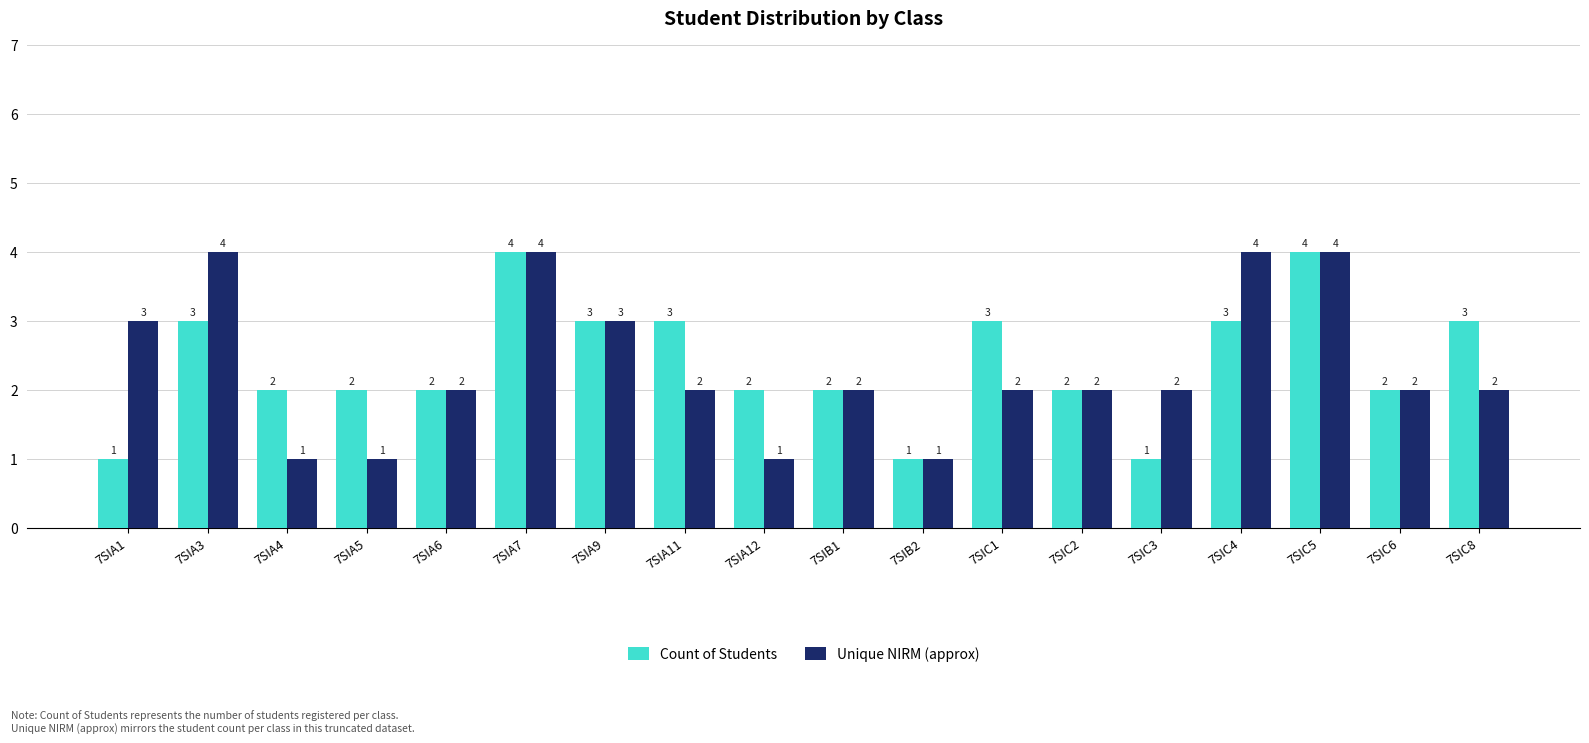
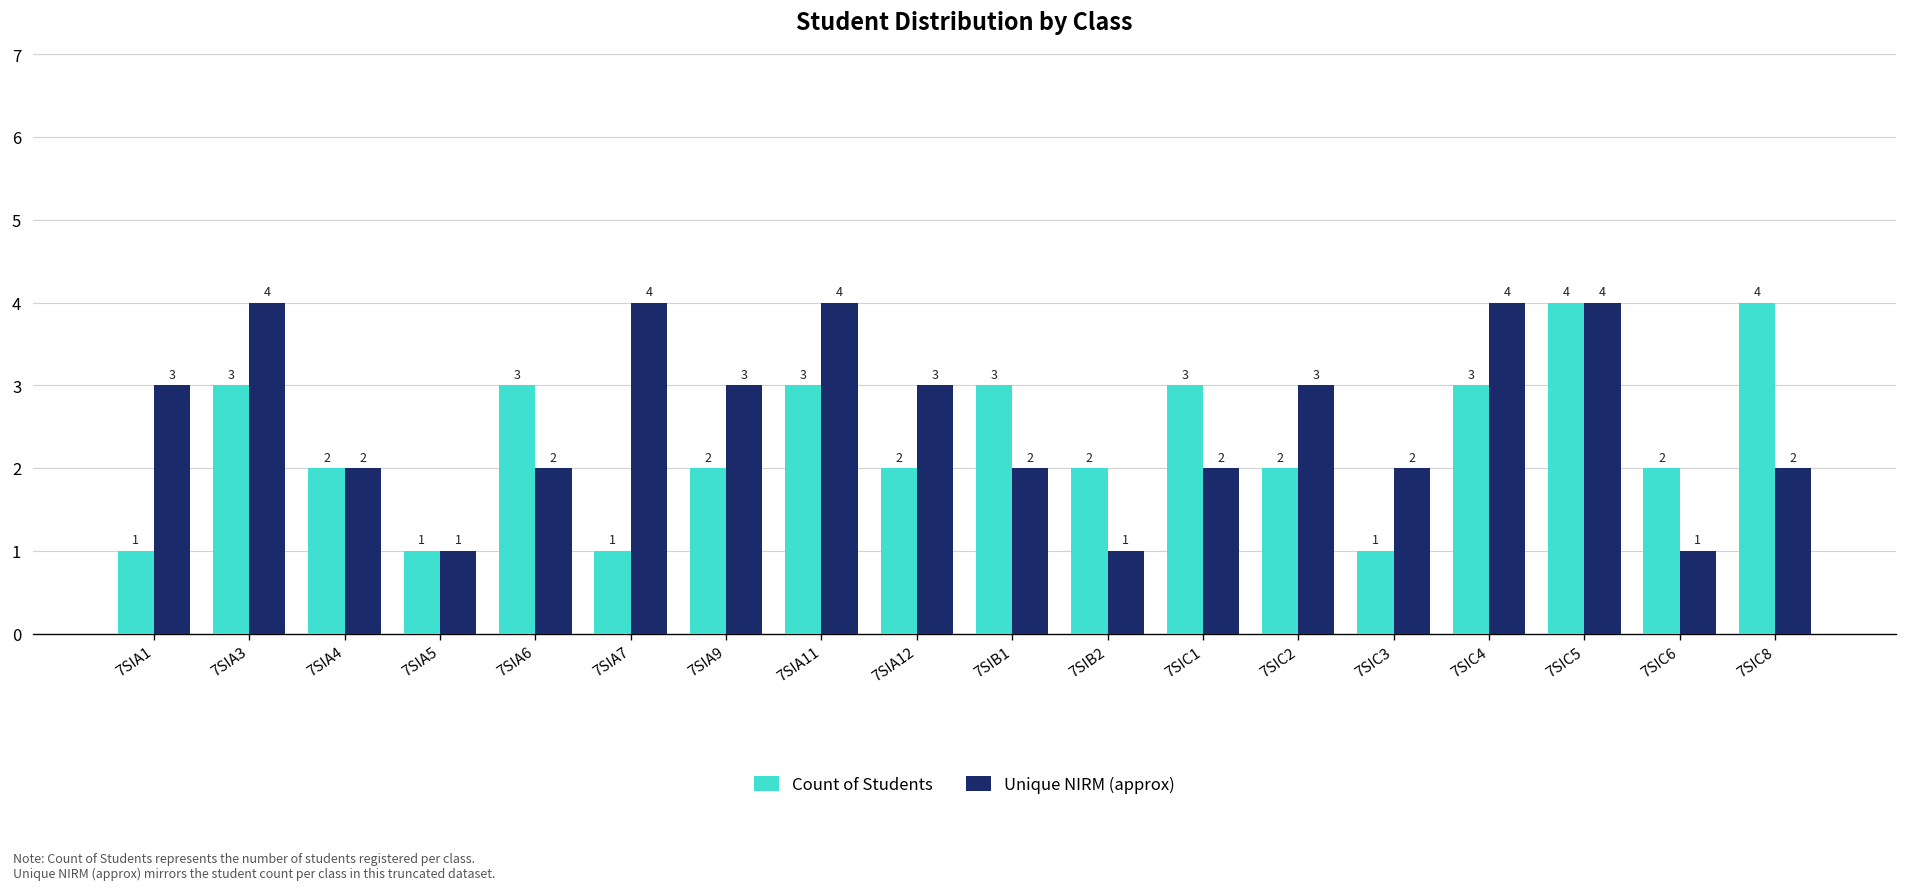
  {
    "Count of Students": {
      "7SIA1": 1,
      "7SIA3": 3,
      "7SIA4": 2,
-     "7SIA5": 2,
-     "7SIA6": 2,
-     "7SIA7": 4,
-     "7SIA9": 3,
+     "7SIA5": 1,
+     "7SIA6": 3,
+     "7SIA7": 1,
+     "7SIA9": 2,
      "7SIA11": 3,
      "7SIA12": 2,
-     "7SIB1": 2,
-     "7SIB2": 1,
+     "7SIB1": 3,
+     "7SIB2": 2,
      "7SIC1": 3,
      "7SIC2": 2,
      "7SIC3": 1,
      "7SIC4": 3,
      "7SIC5": 4,
      "7SIC6": 2,
-     "7SIC8": 3
+     "7SIC8": 4
    },
    "Unique NIRM (approx)": {
      "7SIA1": 3,
      "7SIA3": 4,
-     "7SIA4": 1,
+     "7SIA4": 2,
      "7SIA5": 1,
      "7SIA6": 2,
      "7SIA7": 4,
      "7SIA9": 3,
-     "7SIA11": 2,
-     "7SIA12": 1,
+     "7SIA11": 4,
+     "7SIA12": 3,
      "7SIB1": 2,
      "7SIB2": 1,
      "7SIC1": 2,
-     "7SIC2": 2,
+     "7SIC2": 3,
      "7SIC3": 2,
      "7SIC4": 4,
      "7SIC5": 4,
-     "7SIC6": 2,
+     "7SIC6": 1,
      "7SIC8": 2
    }
  }
